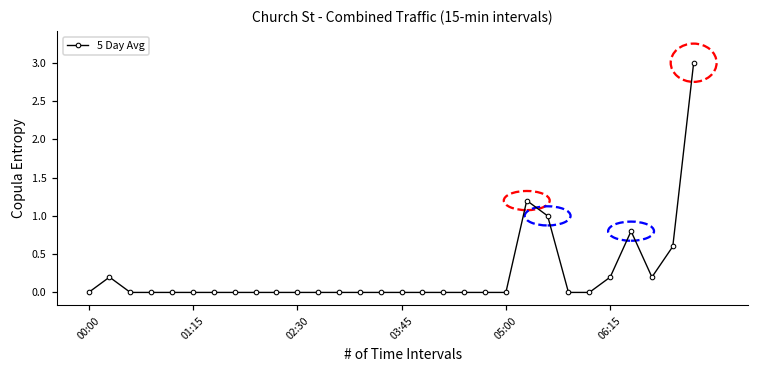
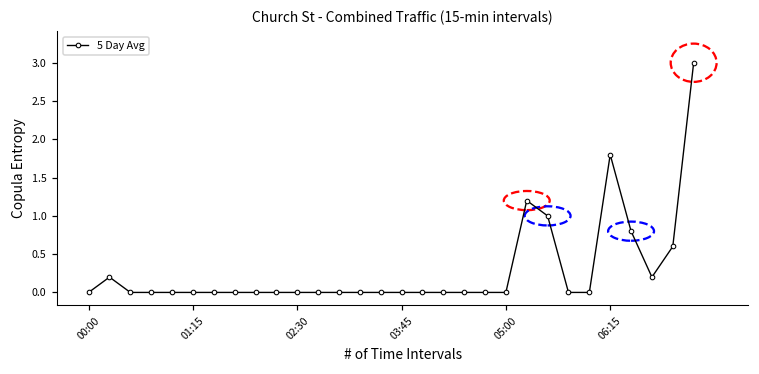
  {
    "00:00": 0.0,
    "01:15": 0.0,
    "02:30": 0.0,
    "03:45": 0.0,
    "05:00": 0.0,
-   "06:15": 0.2
+   "06:15": 1.8
  }
